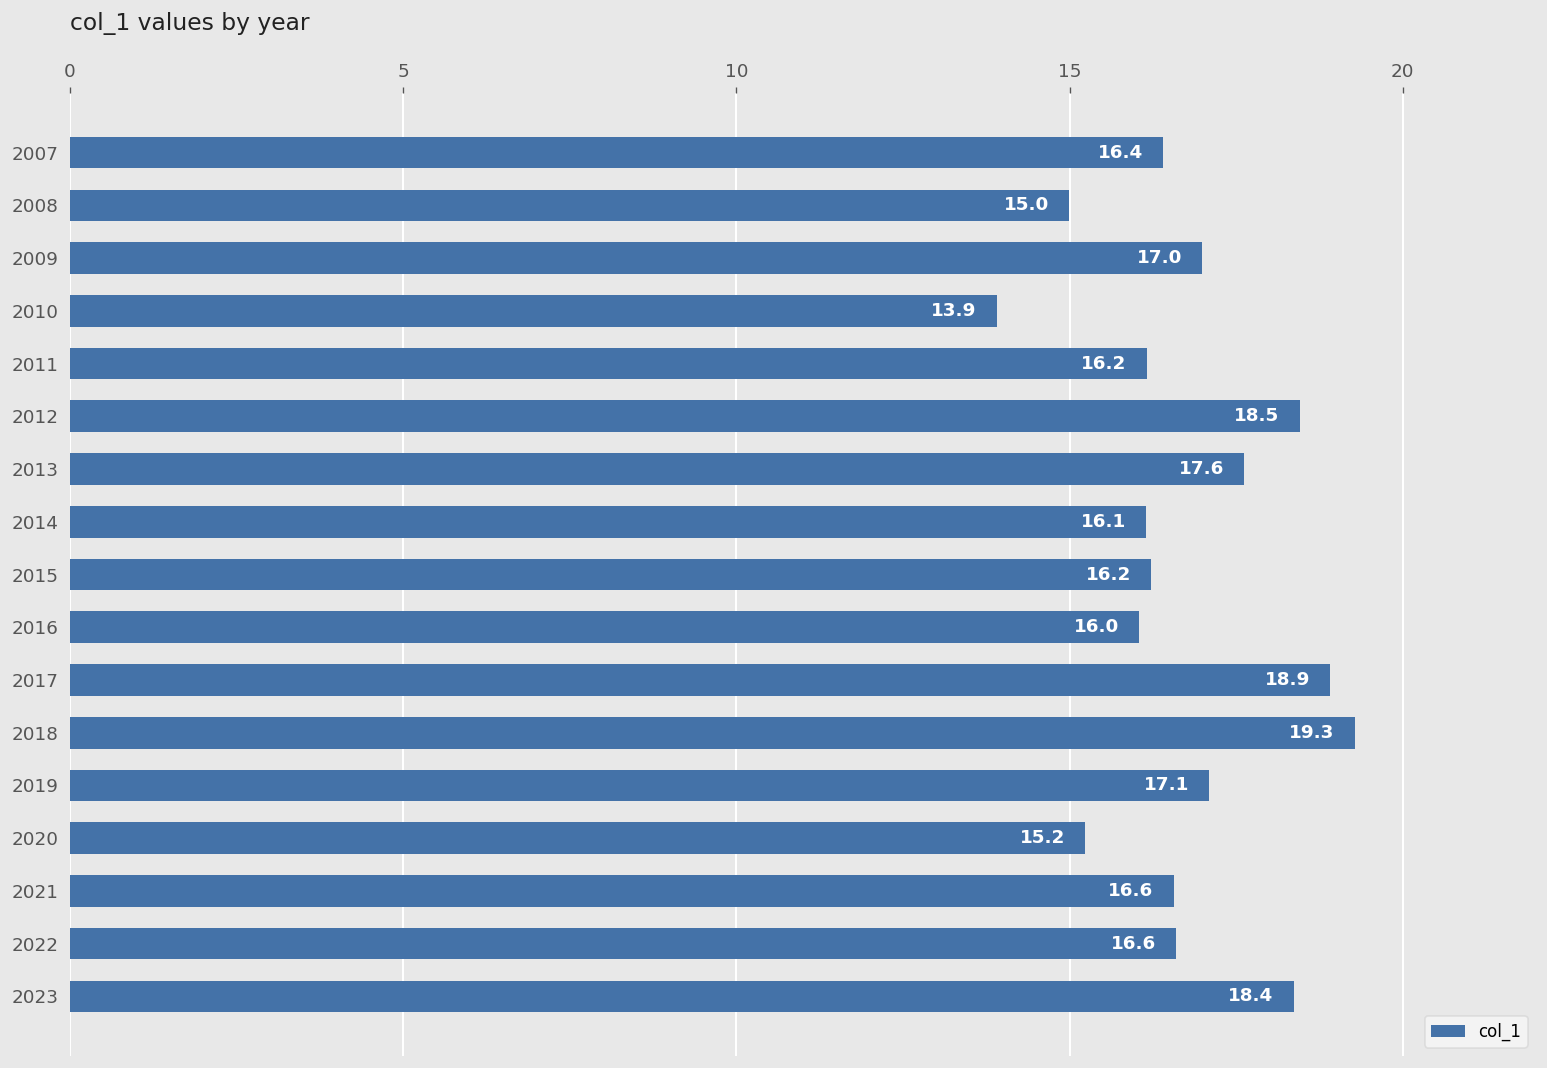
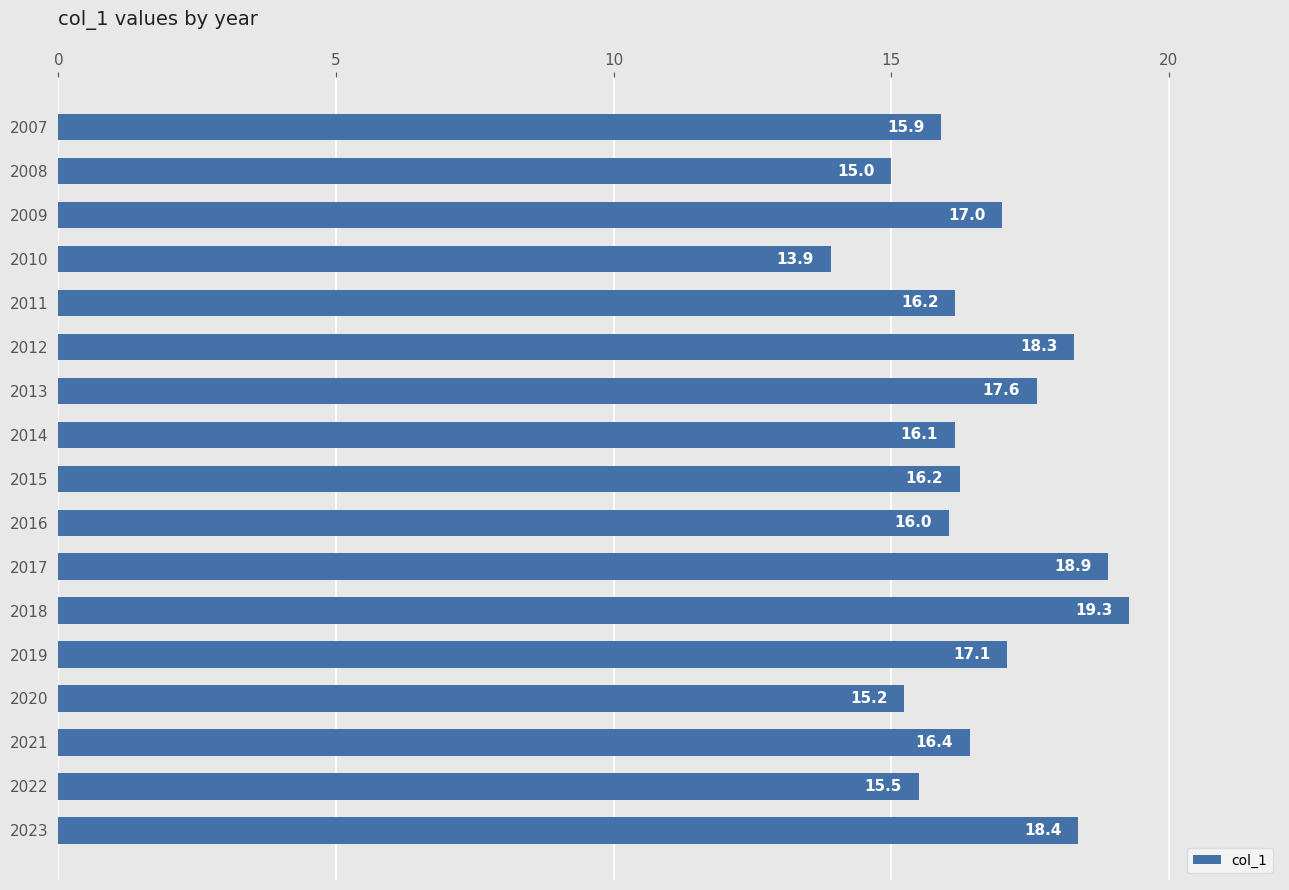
  {
-   "2007": 16.4,
+   "2007": 15.9,
    "2008": 15.0,
    "2009": 17.0,
    "2010": 13.9,
    "2011": 16.2,
-   "2012": 18.5,
+   "2012": 18.3,
    "2013": 17.6,
    "2014": 16.1,
    "2015": 16.2,
    "2016": 16.0,
    "2017": 18.9,
    "2018": 19.3,
    "2019": 17.1,
    "2020": 15.2,
-   "2021": 16.6,
-   "2022": 16.6,
+   "2021": 16.4,
+   "2022": 15.5,
    "2023": 18.4
  }
